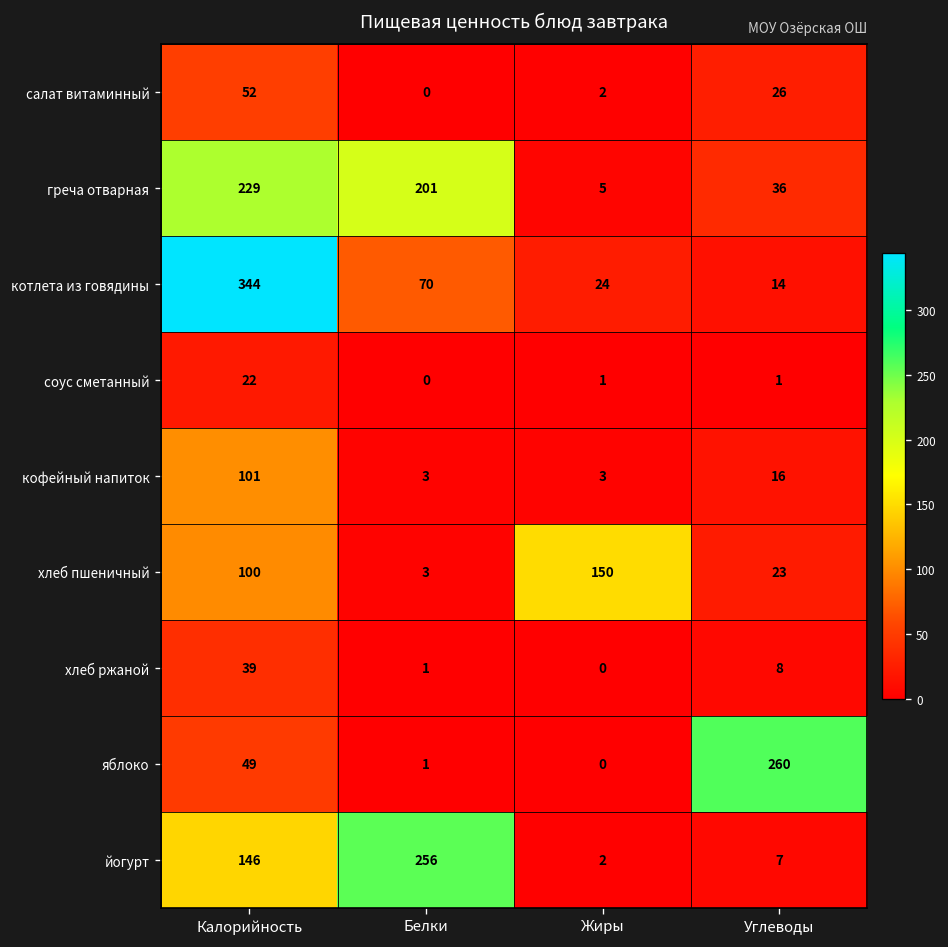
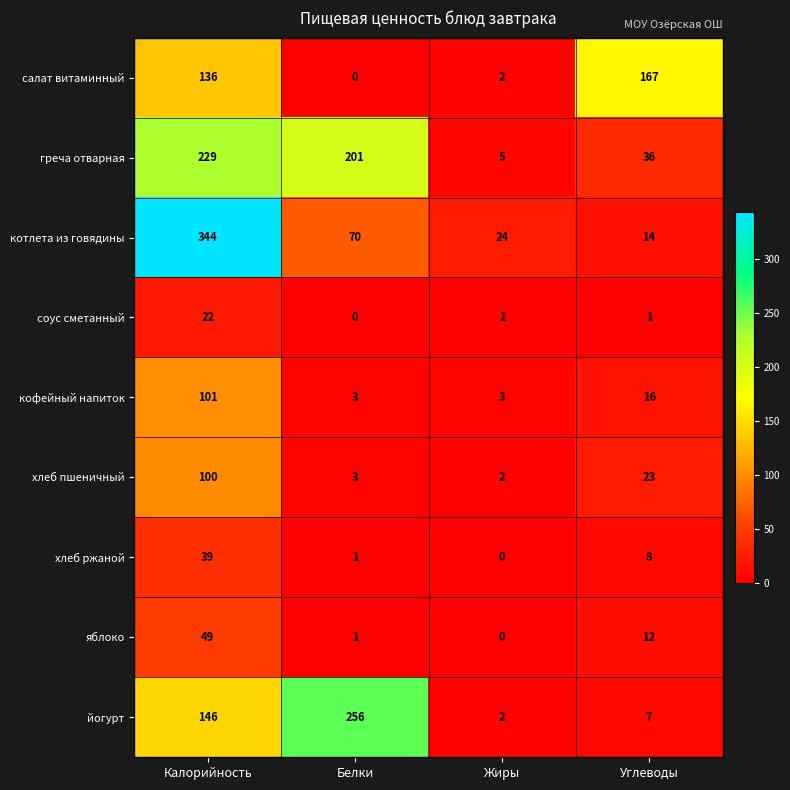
  {
    "салат витаминный": {
-     "Калорийность": 52,
+     "Калорийность": 136,
      "Белки": 0,
      "Жиры": 2,
-     "Углеводы": 26
+     "Углеводы": 167
    },
    "греча отварная": {
      "Калорийность": 229,
      "Белки": 201,
      "Жиры": 5,
      "Углеводы": 36
    },
    "котлета из говядины": {
      "Калорийность": 344,
      "Белки": 70,
      "Жиры": 24,
      "Углеводы": 14
    },
    "соус сметанный": {
      "Калорийность": 22,
      "Белки": 0,
      "Жиры": 1,
      "Углеводы": 1
    },
    "кофейный напиток": {
      "Калорийность": 101,
      "Белки": 3,
      "Жиры": 3,
      "Углеводы": 16
    },
    "хлеб пшеничный": {
      "Калорийность": 100,
      "Белки": 3,
-     "Жиры": 150,
+     "Жиры": 2,
      "Углеводы": 23
    },
    "хлеб ржаной": {
      "Калорийность": 39,
      "Белки": 1,
      "Жиры": 0,
      "Углеводы": 8
    },
    "яблоко": {
      "Калорийность": 49,
      "Белки": 1,
      "Жиры": 0,
-     "Углеводы": 260
+     "Углеводы": 12
    },
    "йогурт": {
      "Калорийность": 146,
      "Белки": 256,
      "Жиры": 2,
      "Углеводы": 7
    }
  }
